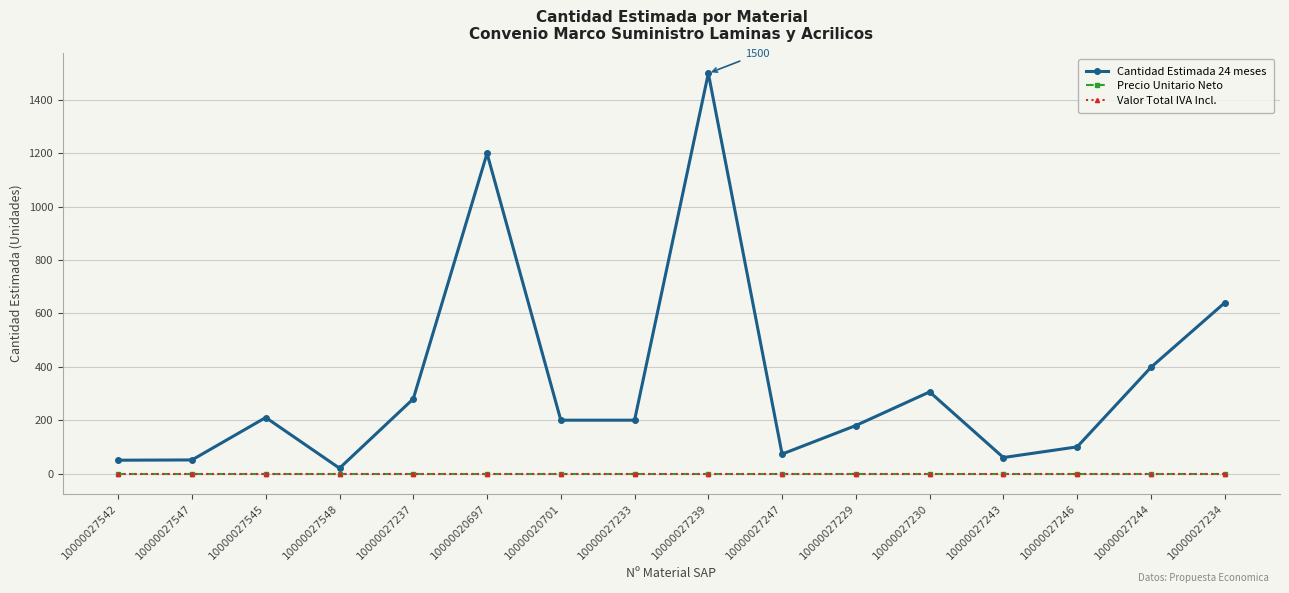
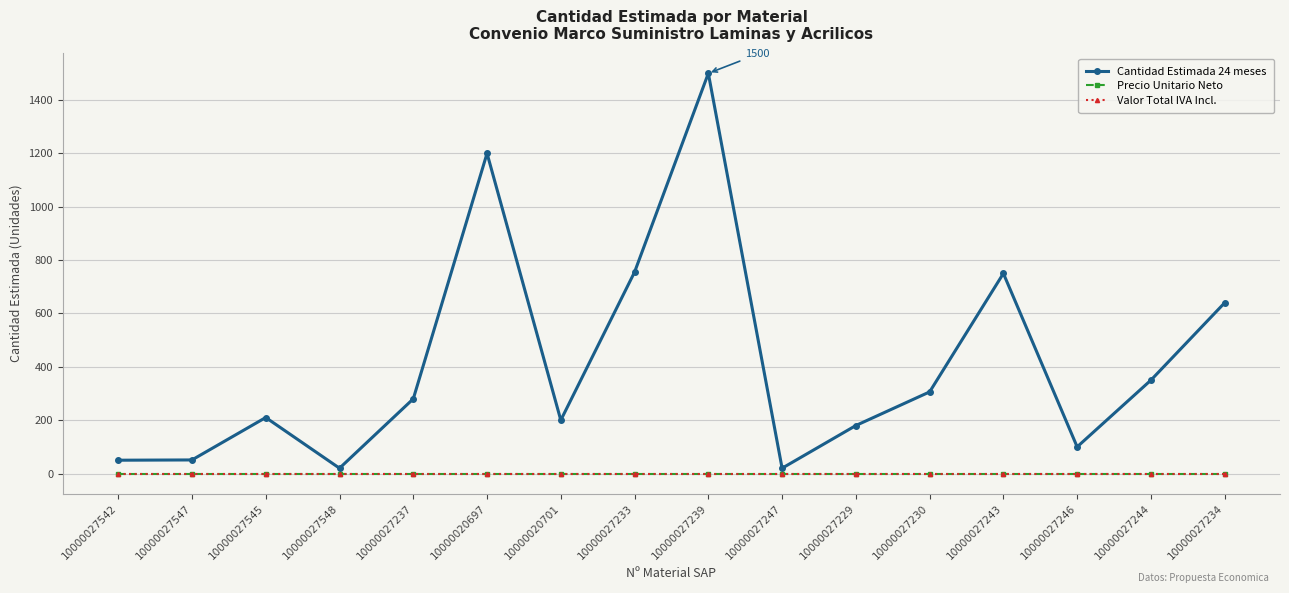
  {
    "Cantidad Estimada 24 meses": {
      "10000027542": 50,
      "10000027547": 50,
      "10000027545": 210,
      "10000027548": 20,
      "10000027237": 280,
      "10000020697": 1200,
      "10000020701": 200,
-     "10000027233": 200,
-     "10000027247": 70,
+     "10000027233": 760,
+     "10000027247": 20,
      "10000027229": 180,
      "10000027230": 310,
-     "10000027243": 60,
+     "10000027243": 750,
      "10000027246": 100,
-     "10000027244": 400,
+     "10000027244": 350,
      "10000027234": 640
    },
    "Valor Total IVA Incl.": {
      "10000027542": 0,
      "10000027547": 0,
      "10000027545": 0,
      "10000027548": 0,
      "10000027237": 0,
      "10000020697": 0,
      "10000020701": 0,
      "10000027233": 0,
      "10000027239": 0,
      "10000027247": 0,
      "10000027229": 0,
      "10000027230": 0,
      "10000027243": 0,
      "10000027246": 0,
      "10000027244": 0,
      "10000027234": 0
    }
  }
